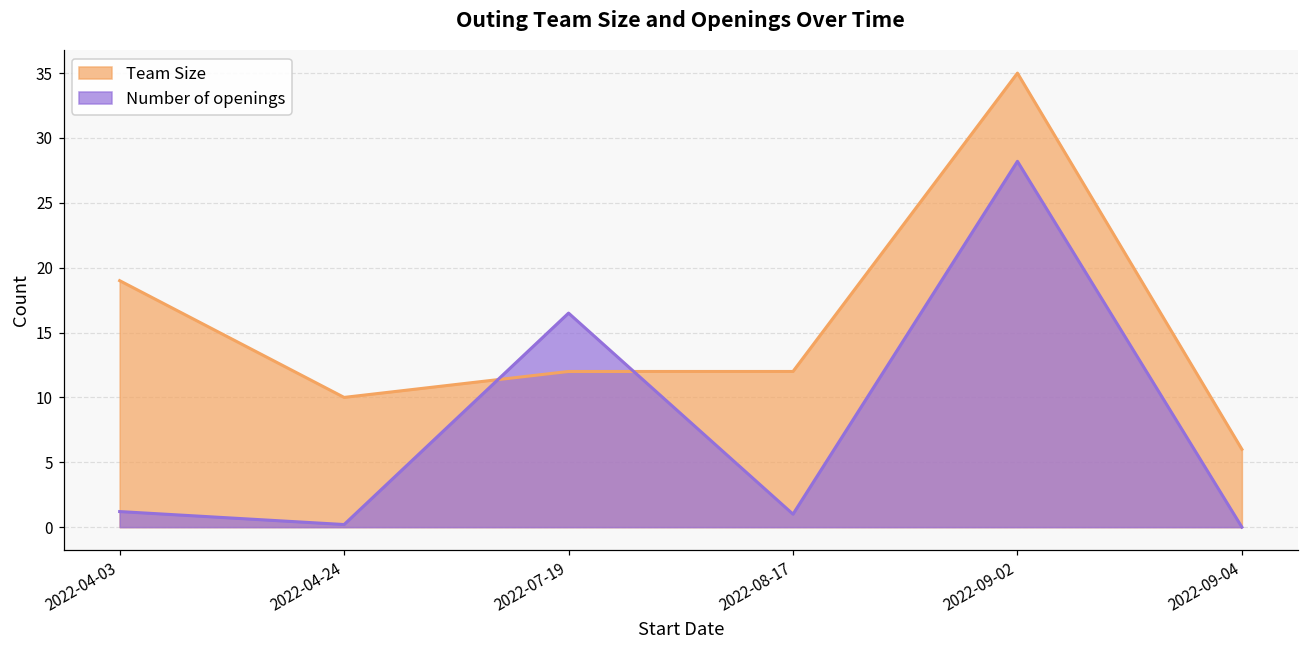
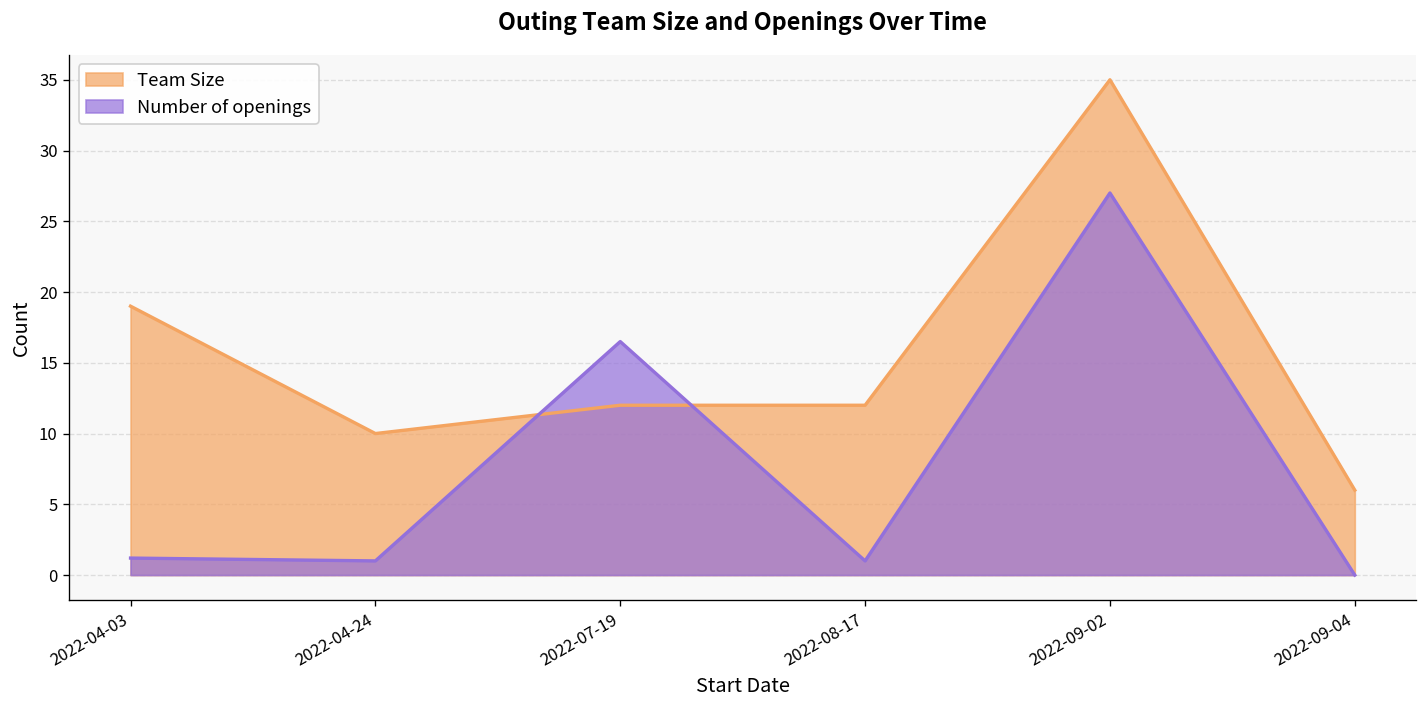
  {
    "Team Size": {
      "2022-04-03": 19.0,
      "2022-04-24": 10.0,
      "2022-07-19": 12.0,
      "2022-08-17": 12.0,
      "2022-09-02": 35.0,
      "2022-09-04": 6.0
    },
    "Number of openings": {
      "2022-04-03": 1.2,
-     "2022-04-24": 0.2,
+     "2022-04-24": 1.0,
      "2022-07-19": 16.5,
      "2022-08-17": 1.0,
-     "2022-09-02": 28.2,
+     "2022-09-02": 27.0,
      "2022-09-04": 0.0
    }
  }
